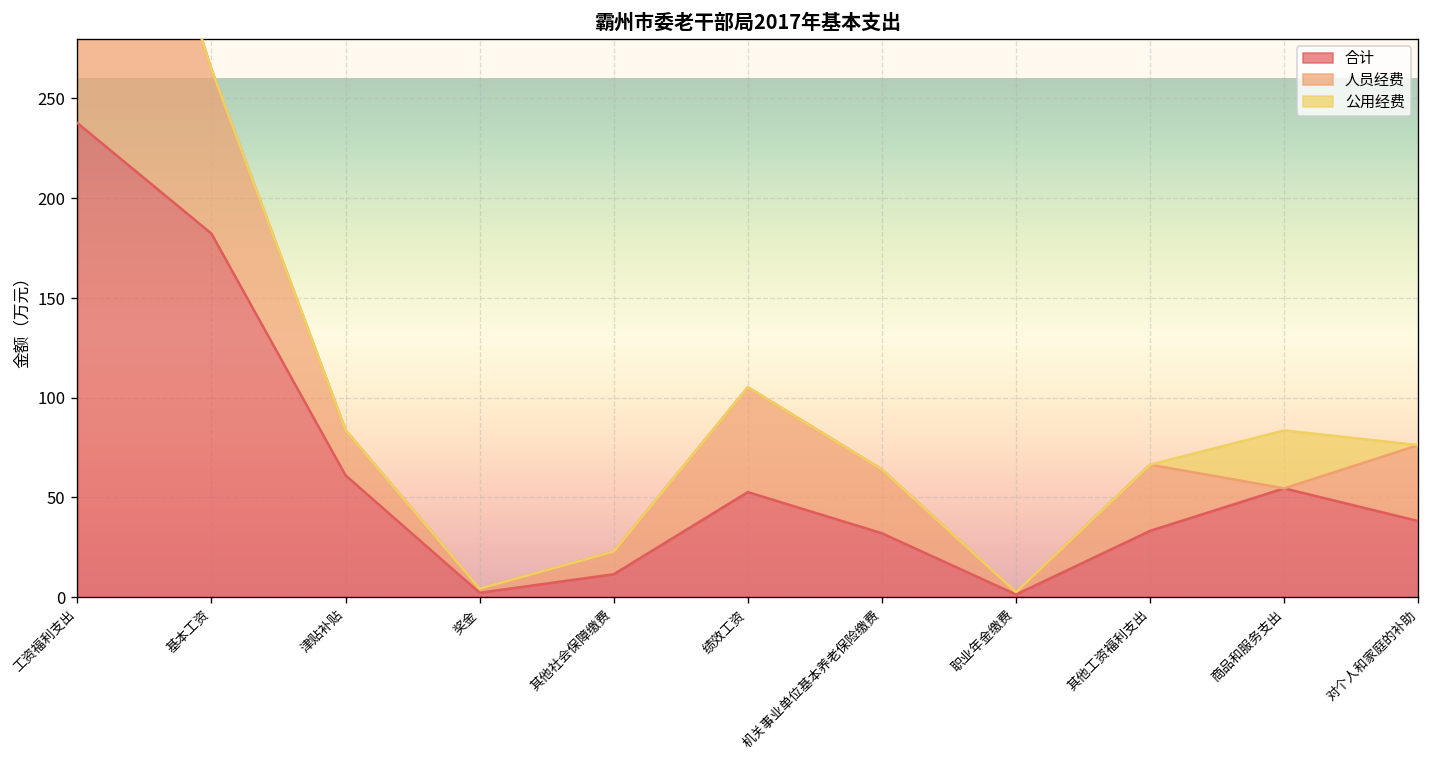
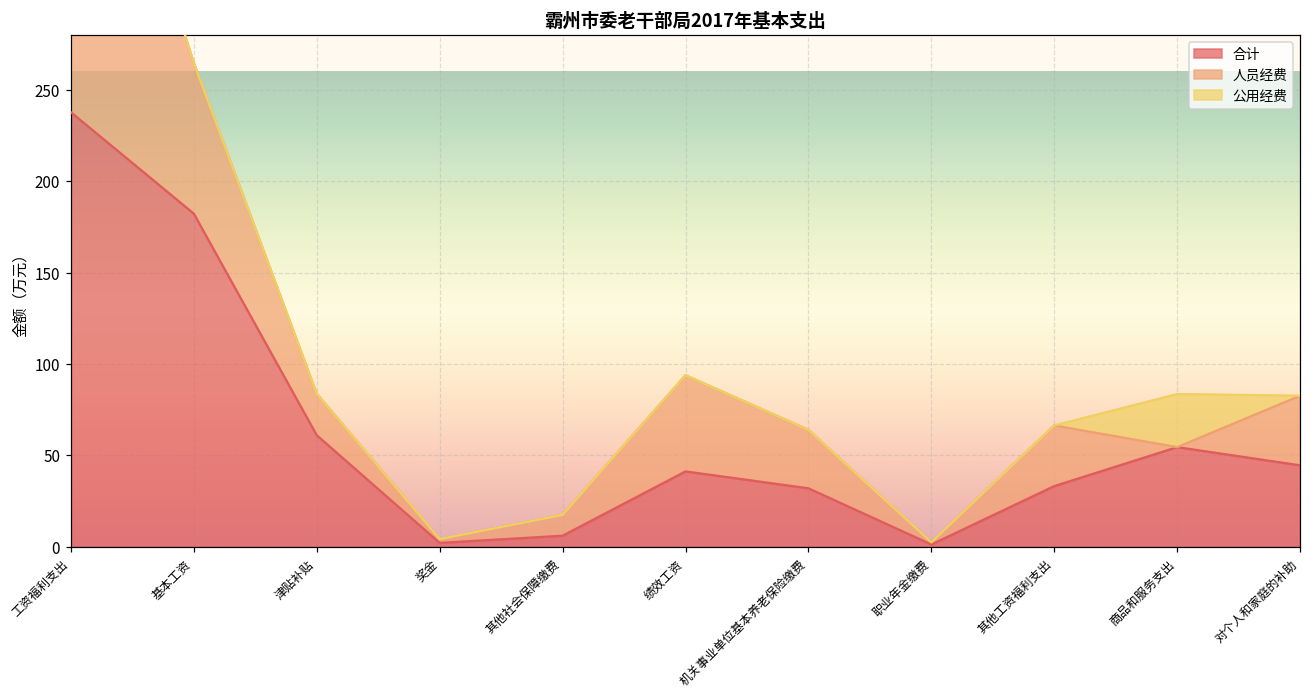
  {
    "合计": {
      "工资福利支出": 238,
      "基本工资": 182,
      "津贴补贴": 61,
      "奖金": 2,
-     "其他社会保障缴费": 11,
-     "绩效工资": 53,
+     "其他社会保障缴费": 6,
+     "绩效工资": 41,
      "机关事业单位基本养老保险缴费": 32,
      "其他工资福利支出": 33,
-     "对个人和家庭的补助": 38
+     "对个人和家庭的补助": 45
    }
  }
